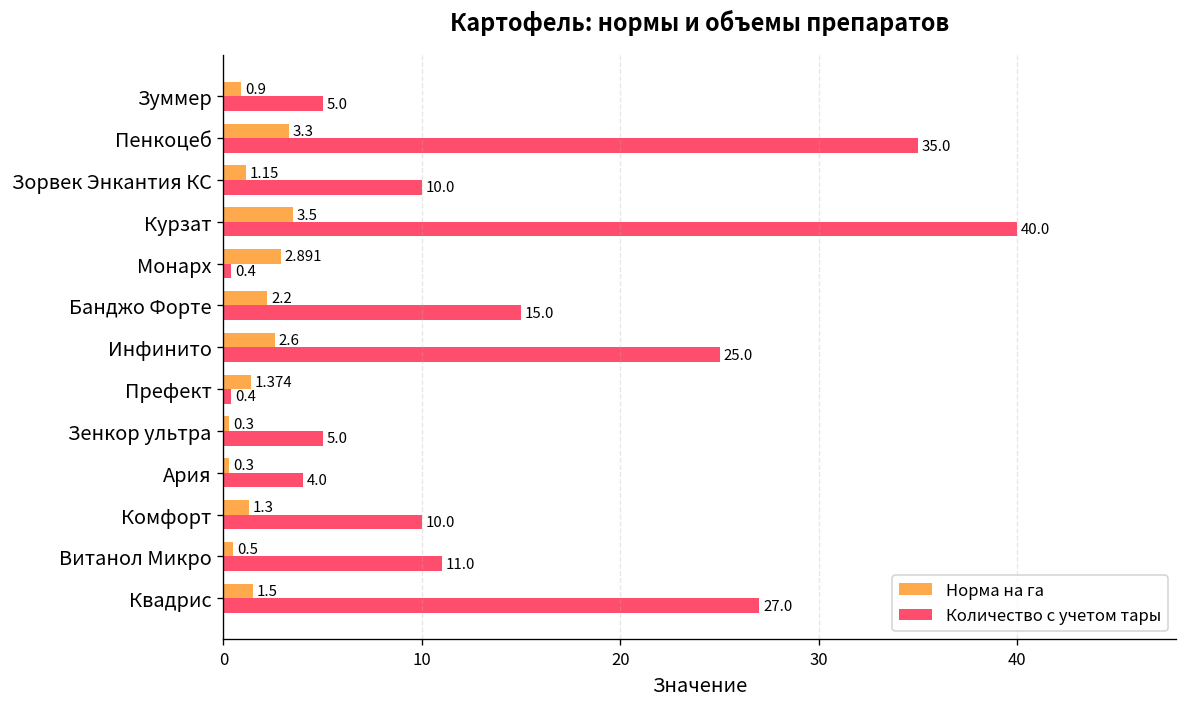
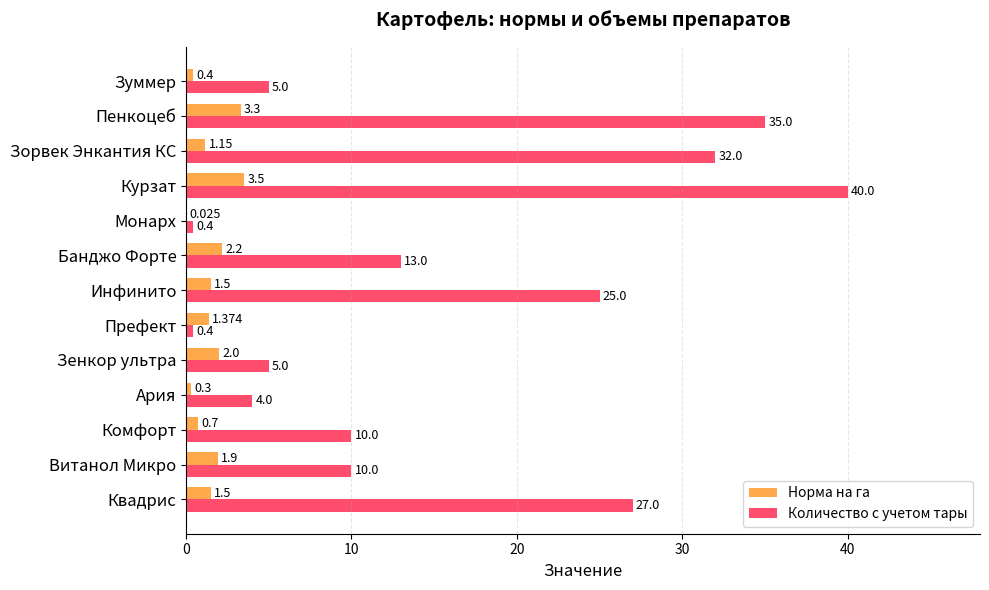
  {
    "Норма на га": {
-     "Зуммер": 0.9,
+     "Зуммер": 0.4,
      "Пенкоцеб": 3.3,
      "Зорвек Энкантия КС": 1.15,
      "Курзат": 3.5,
-     "Монарх": 2.891,
+     "Монарх": 0.025,
      "Банджо Форте": 2.2,
-     "Инфинито": 2.6,
+     "Инфинито": 1.5,
      "Префект": 1.374,
-     "Зенкор ультра": 0.3,
+     "Зенкор ультра": 2.0,
      "Ария": 0.3,
-     "Комфорт": 1.3,
-     "Витанол Микро": 0.5,
+     "Комфорт": 0.7,
+     "Витанол Микро": 1.9,
      "Квадрис": 1.5
    },
    "Количество с учетом тары": {
      "Зуммер": 5.0,
      "Пенкоцеб": 35.0,
-     "Зорвек Энкантия КС": 10.0,
+     "Зорвек Энкантия КС": 32.0,
      "Курзат": 40.0,
      "Монарх": 0.4,
-     "Банджо Форте": 15.0,
+     "Банджо Форте": 13.0,
      "Инфинито": 25.0,
      "Префект": 0.4,
      "Зенкор ультра": 5.0,
      "Ария": 4.0,
      "Комфорт": 10.0,
-     "Витанол Микро": 11.0,
+     "Витанол Микро": 10.0,
      "Квадрис": 27.0
    }
  }
